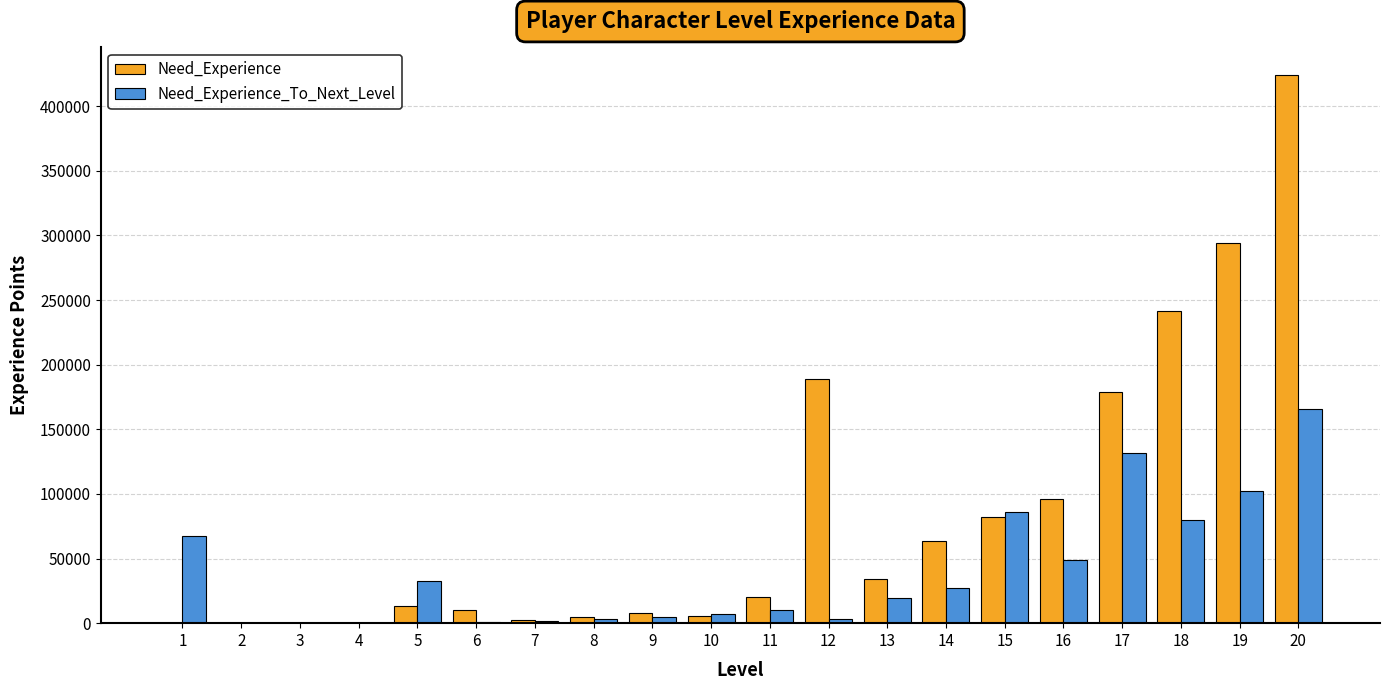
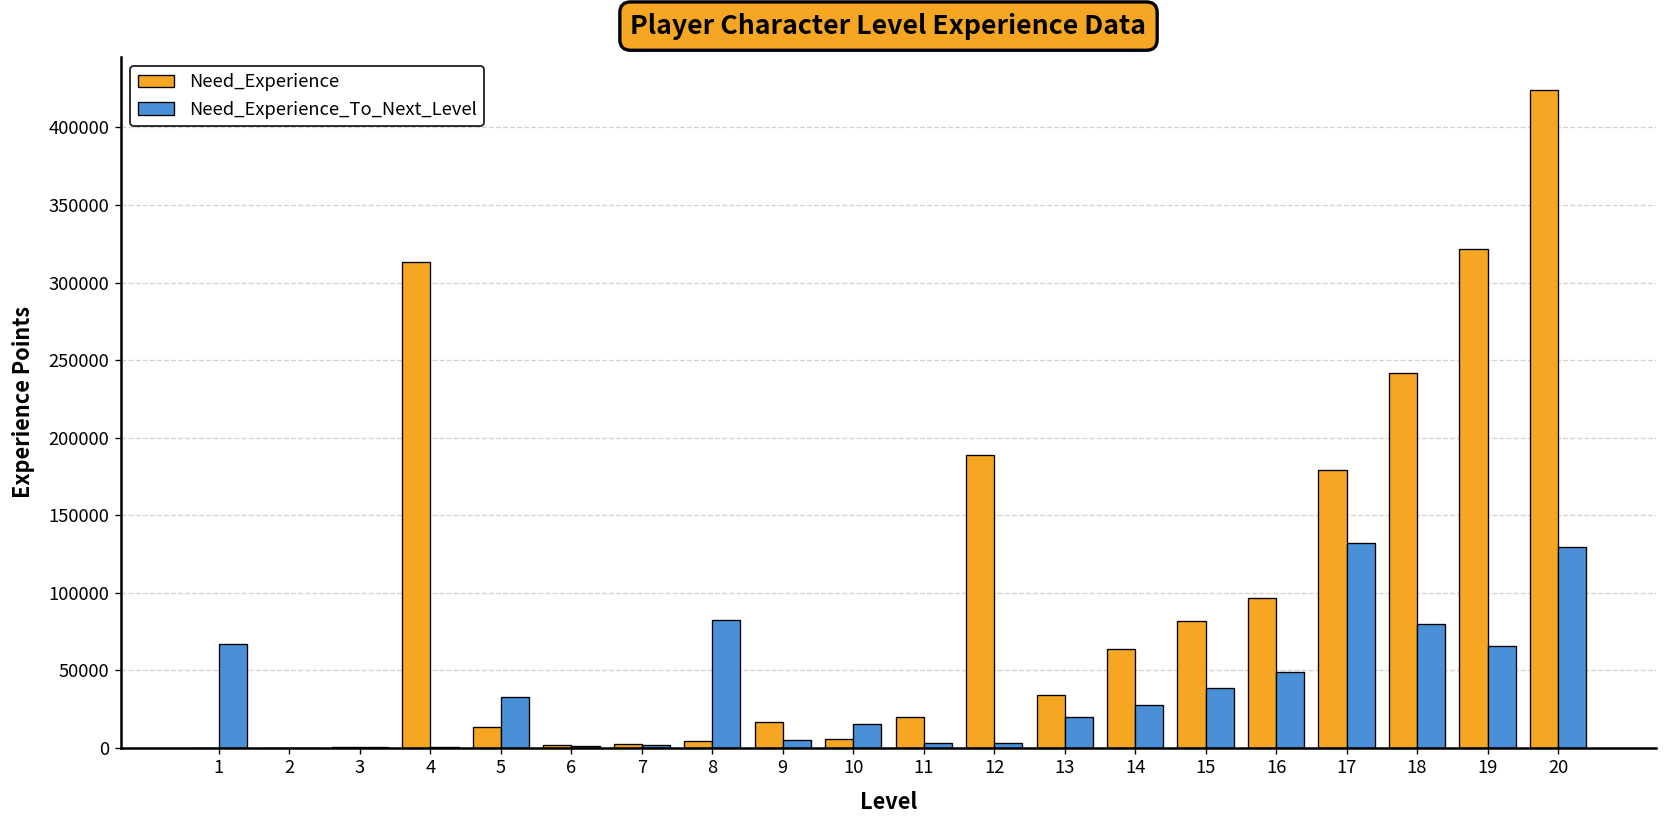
  {
    "Need_Experience": {
      "1": 0,
-     "4": 0,
+     "4": 313000,
      "5": 13000,
-     "6": 10000,
+     "6": 2000,
      "7": 3000,
      "8": 5000,
-     "9": 8000,
+     "9": 16000,
      "10": 6000,
      "11": 20000,
      "12": 189000,
      "13": 34000,
      "14": 64000,
      "15": 82000,
      "16": 96000,
      "17": 179000,
      "18": 242000,
-     "19": 294000,
+     "19": 322000,
      "20": 424000
    },
    "Need_Experience_To_Next_Level": {
      "1": 67000,
      "5": 33000,
-     "8": 3000,
+     "8": 83000,
      "9": 5000,
-     "10": 7000,
-     "11": 10000,
+     "10": 15000,
+     "11": 3000,
      "12": 3000,
      "13": 20000,
      "14": 28000,
-     "15": 86000,
+     "15": 38000,
      "16": 49000,
      "17": 132000,
      "18": 80000,
-     "19": 102000,
-     "20": 166000
+     "19": 66000,
+     "20": 130000
    }
  }
